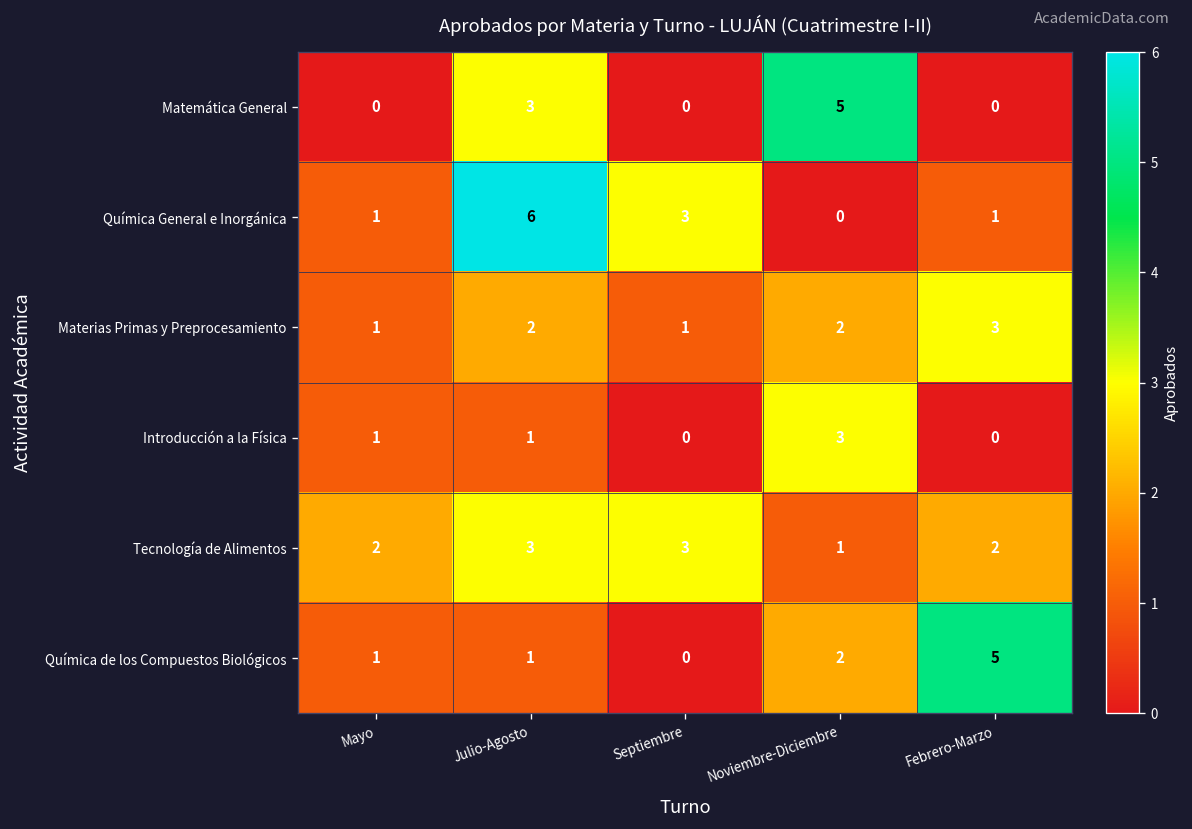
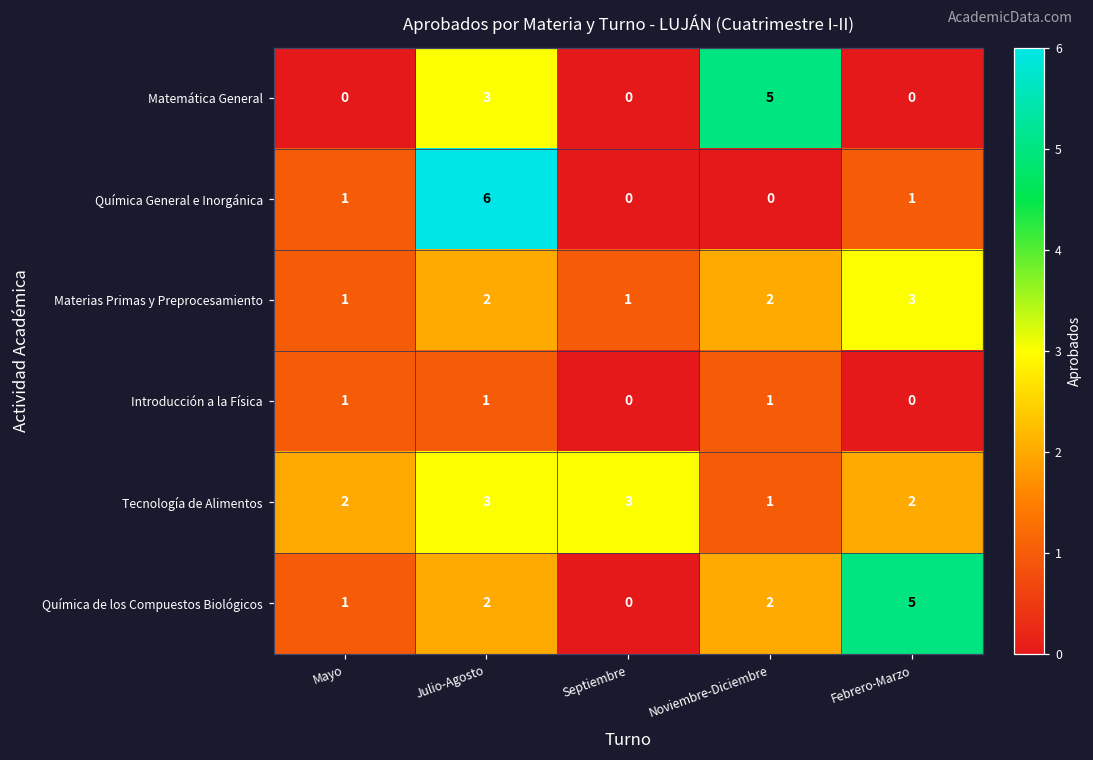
  {
    "Matemática General": {
      "Mayo": 0,
      "Julio-Agosto": 3,
      "Septiembre": 0,
      "Noviembre-Diciembre": 5,
      "Febrero-Marzo": 0
    },
    "Química General e Inorgánica": {
      "Mayo": 1,
      "Julio-Agosto": 6,
-     "Septiembre": 3,
+     "Septiembre": 0,
      "Noviembre-Diciembre": 0,
      "Febrero-Marzo": 1
    },
    "Materias Primas y Preprocesamiento": {
      "Mayo": 1,
      "Julio-Agosto": 2,
      "Septiembre": 1,
      "Noviembre-Diciembre": 2,
      "Febrero-Marzo": 3
    },
    "Introducción a la Física": {
      "Mayo": 1,
      "Julio-Agosto": 1,
      "Septiembre": 0,
-     "Noviembre-Diciembre": 3,
+     "Noviembre-Diciembre": 1,
      "Febrero-Marzo": 0
    },
    "Tecnología de Alimentos": {
      "Mayo": 2,
      "Julio-Agosto": 3,
      "Septiembre": 3,
      "Noviembre-Diciembre": 1,
      "Febrero-Marzo": 2
    },
    "Química de los Compuestos Biológicos": {
      "Mayo": 1,
-     "Julio-Agosto": 1,
+     "Julio-Agosto": 2,
      "Septiembre": 0,
      "Noviembre-Diciembre": 2,
      "Febrero-Marzo": 5
    }
  }
